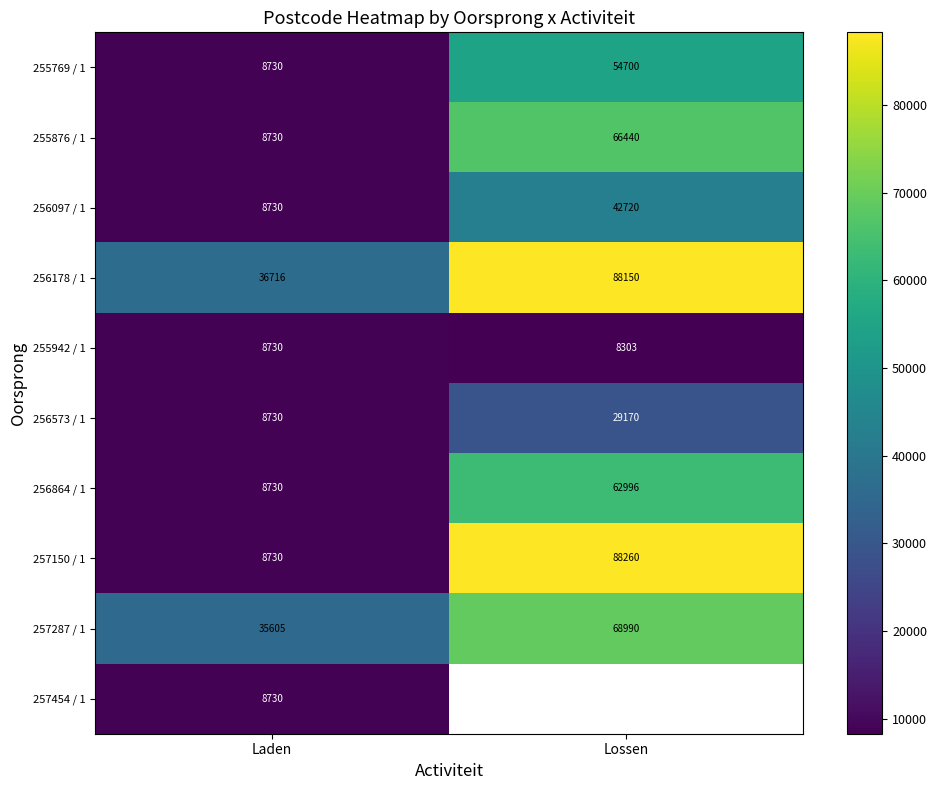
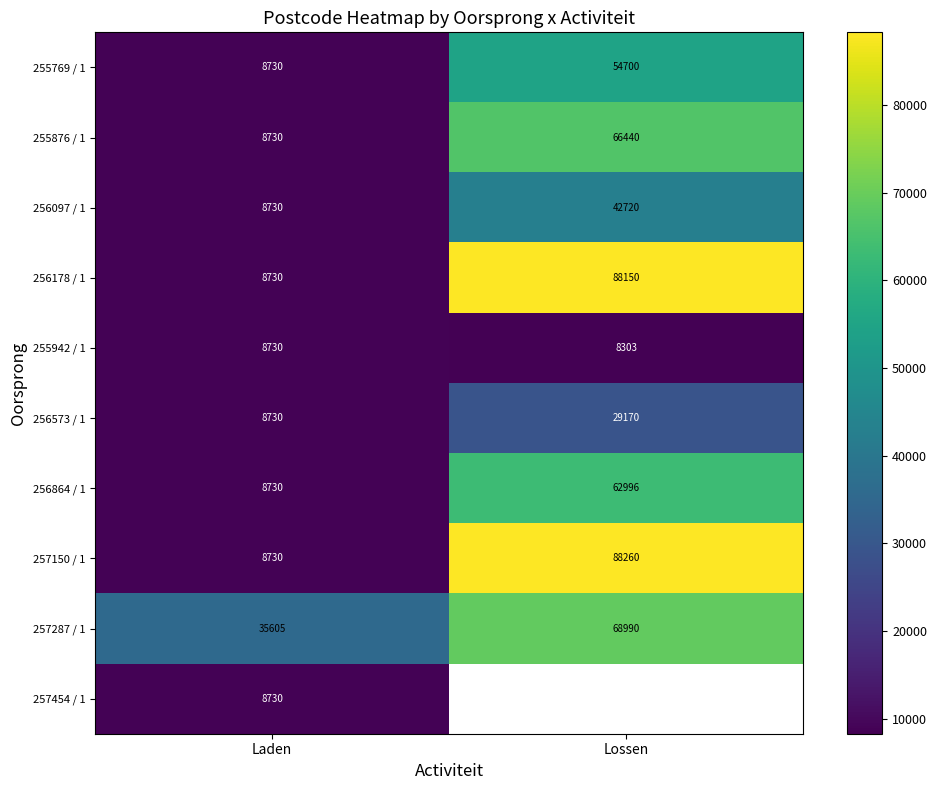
  {
    "255769 / 1": {
      "Laden": 8730,
      "Lossen": 54700
    },
    "255876 / 1": {
      "Laden": 8730,
      "Lossen": 66440
    },
    "256097 / 1": {
      "Laden": 8730,
      "Lossen": 42720
    },
    "256178 / 1": {
-     "Laden": 36716,
+     "Laden": 8730,
      "Lossen": 88150
    },
    "255942 / 1": {
      "Laden": 8730,
      "Lossen": 8303
    },
    "256573 / 1": {
      "Laden": 8730,
      "Lossen": 29170
    },
    "256864 / 1": {
      "Laden": 8730,
      "Lossen": 62996
    },
    "257150 / 1": {
      "Laden": 8730,
      "Lossen": 88260
    },
    "257287 / 1": {
      "Laden": 35605,
      "Lossen": 68990
    },
    "257454 / 1": {
      "Laden": 8730
    }
  }
